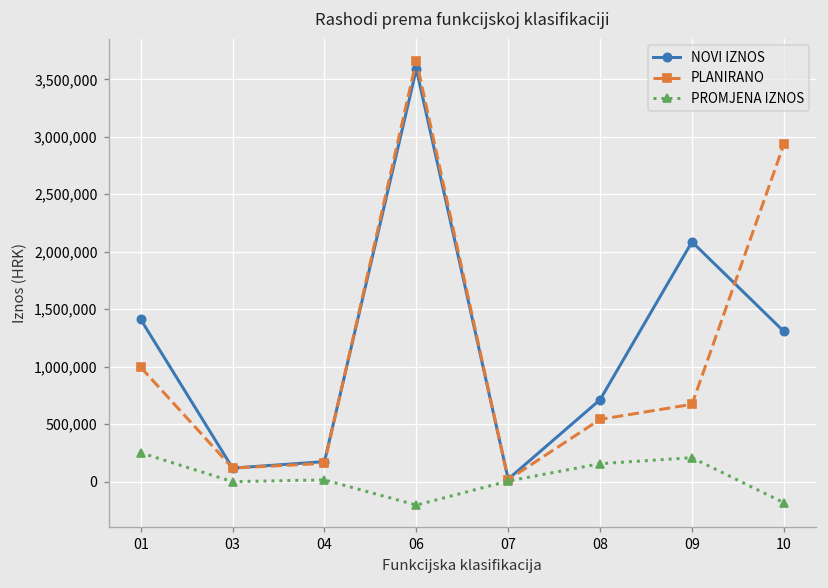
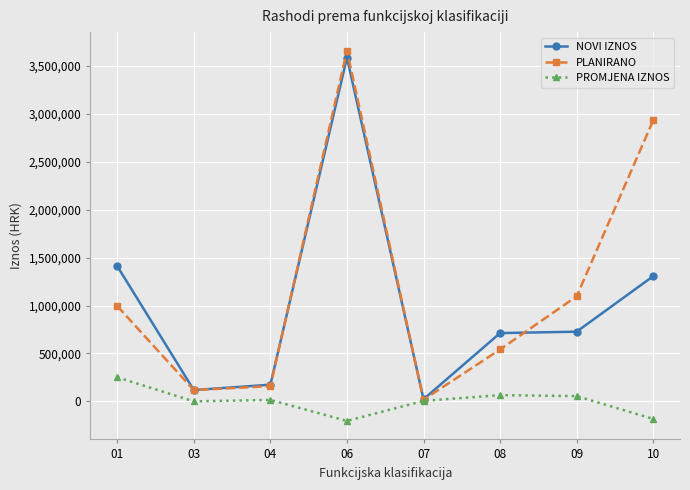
  {
    "NOVI IZNOS": {
      "01": "1,400,000",
      "06": "3,600,000",
      "08": "700,000",
-     "09": "2,100,000",
+     "09": "700,000",
      "10": "1,300,000"
    },
    "PLANIRANO": {
      "01": "1,000,000",
      "06": "3,700,000",
      "08": "500,000",
-     "09": "700,000",
+     "09": "1,100,000",
      "10": "2,900,000"
    },
    "PROMJENA IZNOS": {
      "01": "300,000",
      "03": "0",
      "04": "0",
      "06": "-200,000",
-     "08": "200,000",
-     "09": "200,000",
+     "08": "100,000",
+     "09": "100,000",
      "10": "-200,000"
    }
  }
